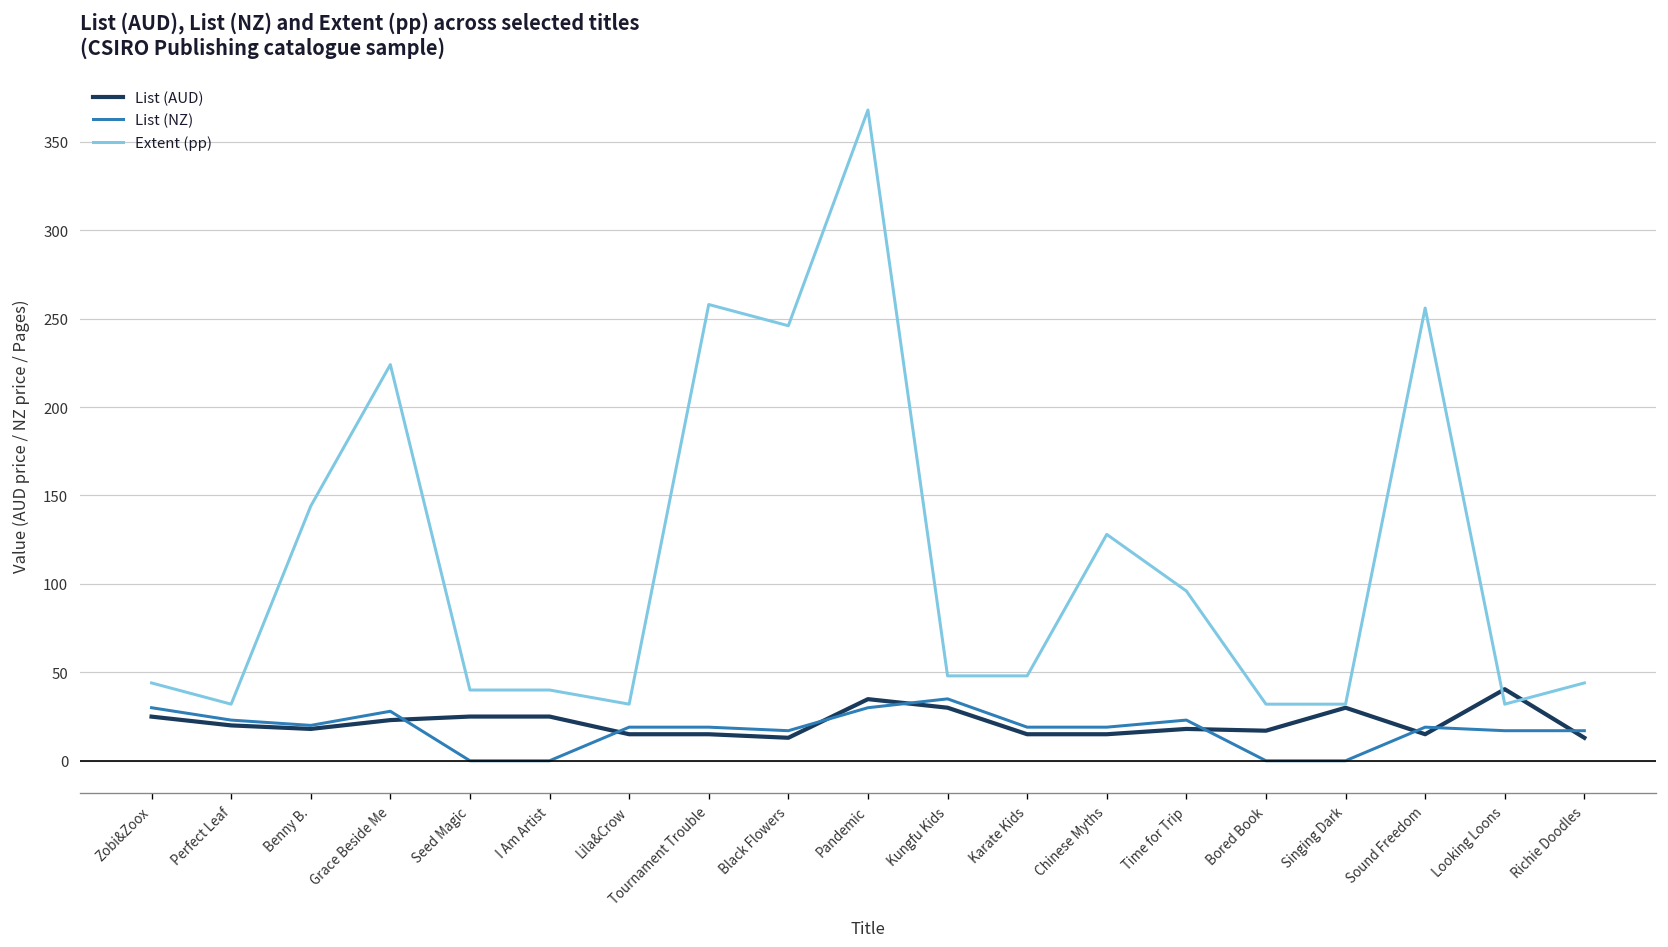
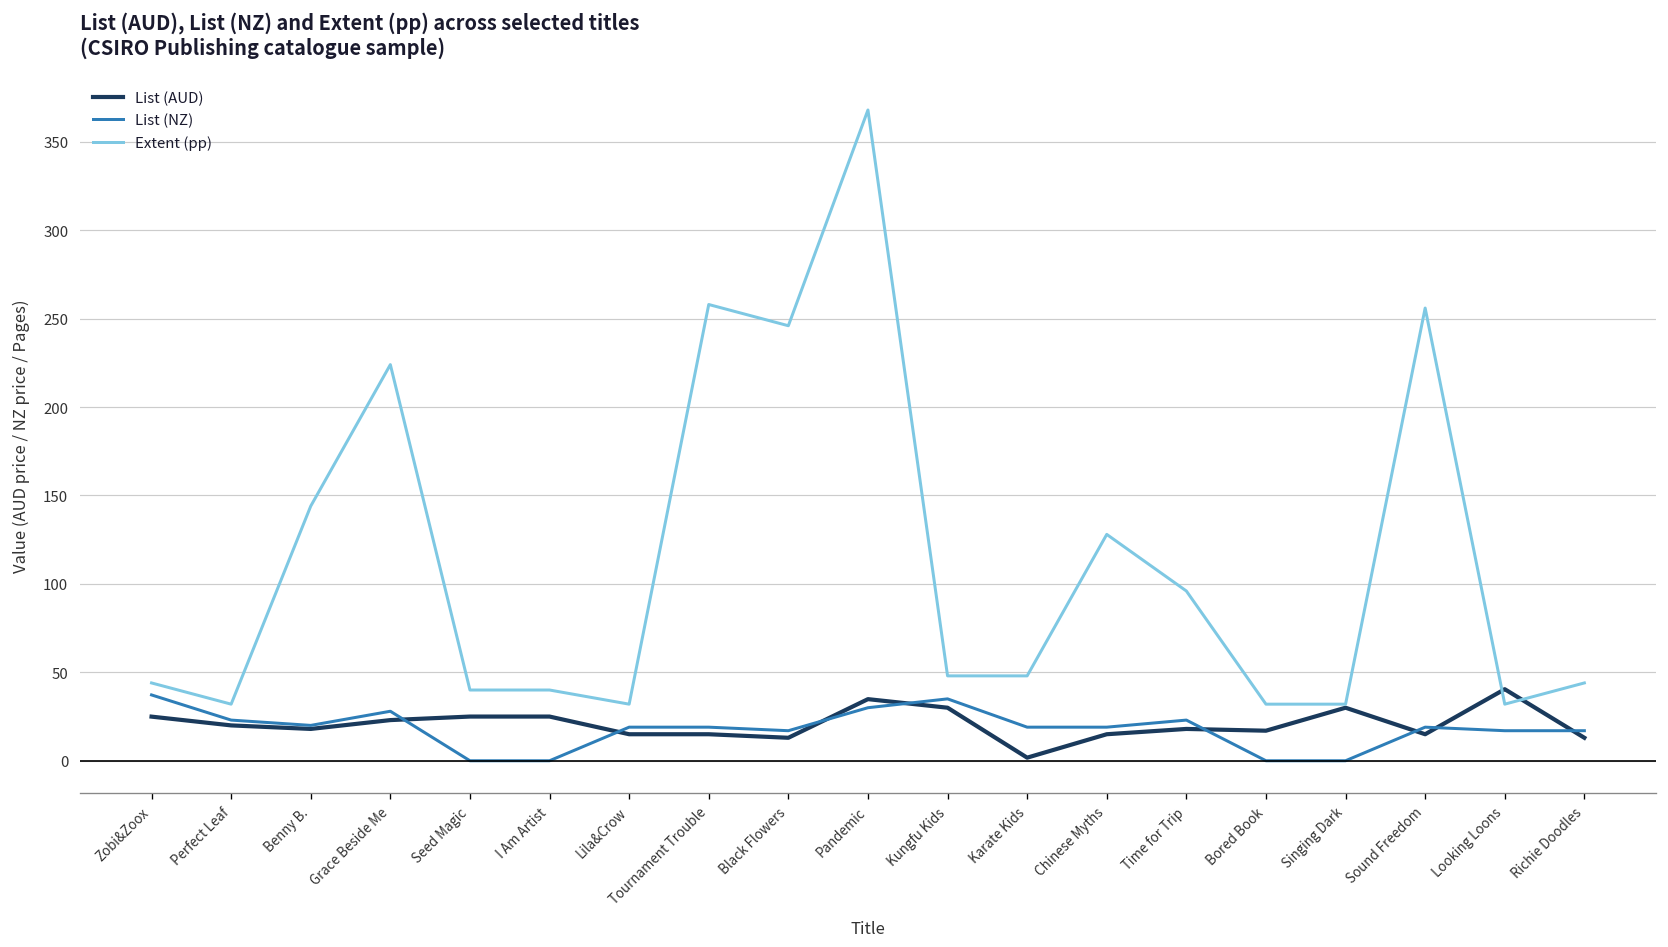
  {
    "List (AUD)": {
      "Zobi&Zoox": 25,
      "Perfect Leaf": 20,
      "Benny B.": 18,
      "Grace Beside Me": 23,
      "Seed Magic": 25,
      "I Am Artist": 25,
      "Lila&Crow": 15,
      "Tournament Trouble": 15,
      "Black Flowers": 13,
      "Pandemic": 35,
      "Kungfu Kids": 30,
-     "Karate Kids": 15,
+     "Karate Kids": 2,
      "Chinese Myths": 15,
      "Time for Trip": 18,
      "Bored Book": 17,
      "Singing Dark": 30,
      "Sound Freedom": 15,
      "Looking Loons": 40,
      "Richie Doodles": 13
    },
    "List (NZ)": {
-     "Zobi&Zoox": 30,
+     "Zobi&Zoox": 37,
      "Perfect Leaf": 23,
      "Benny B.": 20,
      "Grace Beside Me": 28,
      "Seed Magic": 0,
      "I Am Artist": 0,
      "Lila&Crow": 19,
      "Tournament Trouble": 19,
      "Black Flowers": 17,
      "Pandemic": 30,
      "Kungfu Kids": 35,
      "Karate Kids": 19,
      "Chinese Myths": 19,
      "Time for Trip": 23,
      "Bored Book": 0,
      "Singing Dark": 0,
      "Sound Freedom": 19,
      "Looking Loons": 17,
      "Richie Doodles": 17
    },
    "Extent (pp)": {
      "Zobi&Zoox": 44,
      "Perfect Leaf": 32,
      "Benny B.": 144,
      "Grace Beside Me": 224,
      "Seed Magic": 40,
      "I Am Artist": 40,
      "Lila&Crow": 32,
      "Tournament Trouble": 258,
      "Black Flowers": 246,
      "Pandemic": 368,
      "Kungfu Kids": 48,
      "Karate Kids": 48,
      "Chinese Myths": 128,
      "Time for Trip": 96,
      "Bored Book": 32,
      "Singing Dark": 32,
      "Sound Freedom": 256,
      "Looking Loons": 32,
      "Richie Doodles": 44
    }
  }
